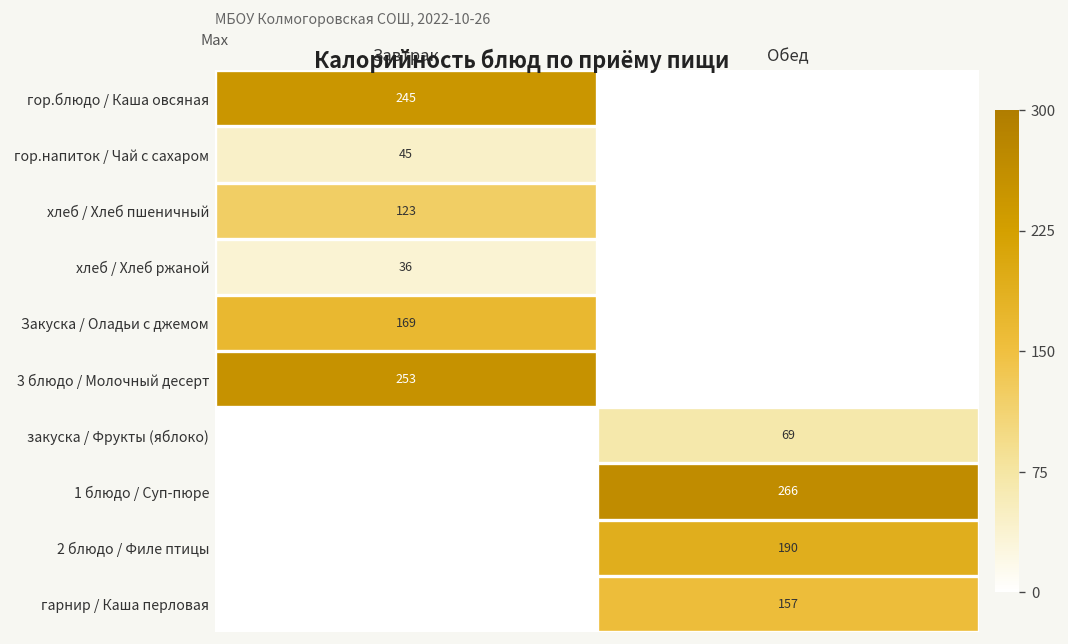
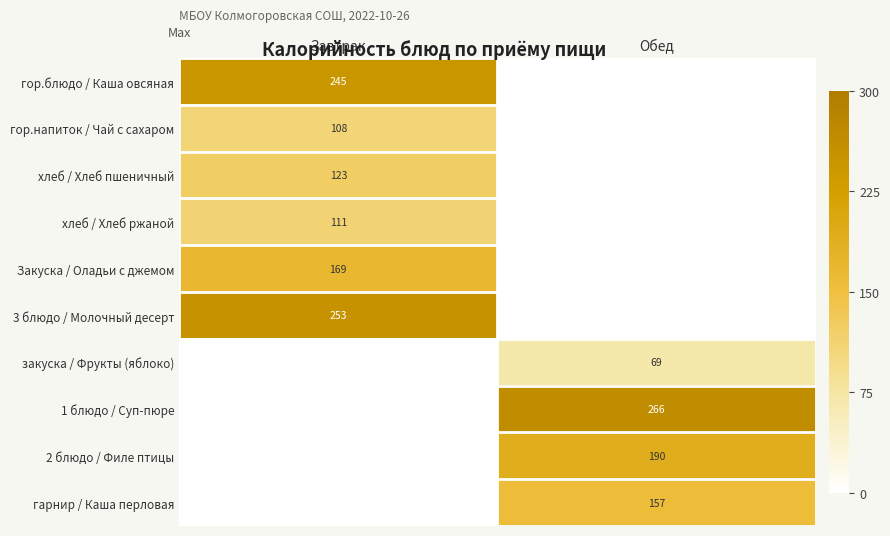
  {
    "гор.блюдо / Каша овсяная": {
      "Завтрак": 245
    },
    "гор.напиток / Чай с сахаром": {
-     "Завтрак": 45
+     "Завтрак": 108
    },
    "хлеб / Хлеб пшеничный": {
      "Завтрак": 123
    },
    "хлеб / Хлеб ржаной": {
-     "Завтрак": 36
+     "Завтрак": 111
    },
    "Закуска / Оладьи с джемом": {
      "Завтрак": 169
    },
    "3 блюдо / Молочный десерт": {
      "Завтрак": 253
    },
    "закуска / Фрукты (яблоко)": {
      "Обед": 69
    },
    "1 блюдо / Суп-пюре": {
      "Обед": 266
    },
    "2 блюдо / Филе птицы": {
      "Обед": 190
    },
    "гарнир / Каша перловая": {
      "Обед": 157
    }
  }
